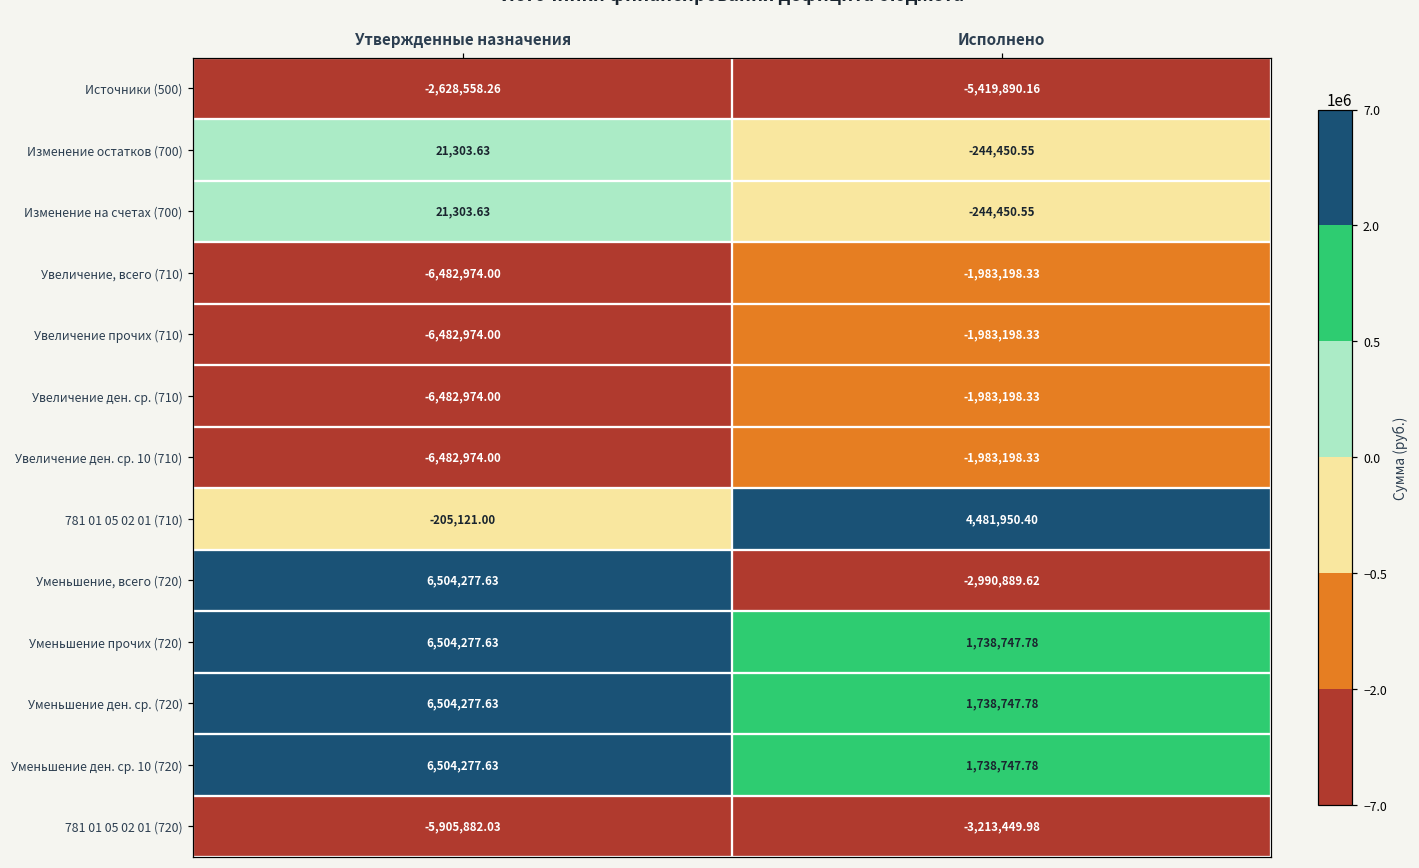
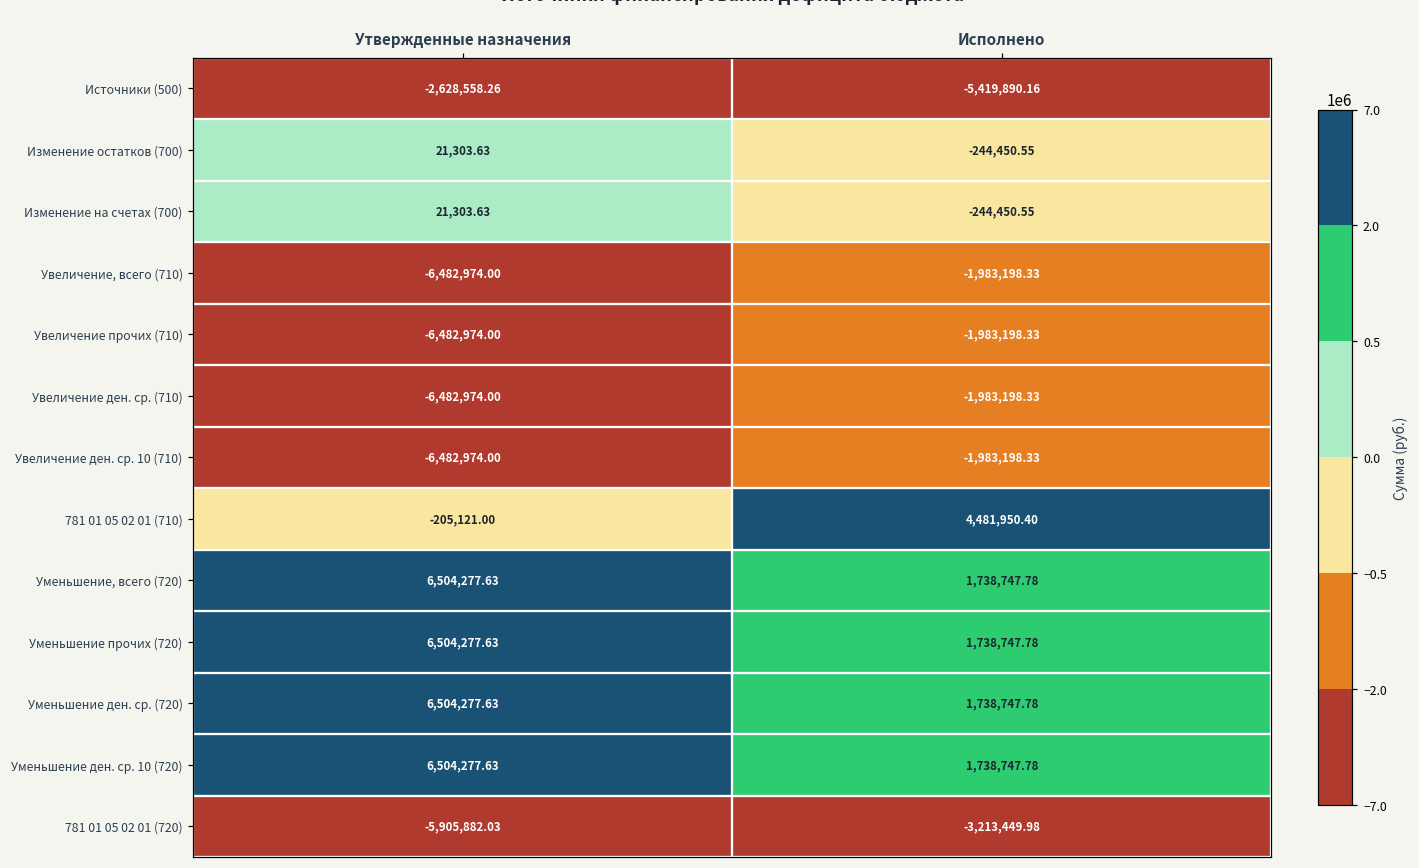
  {
    "Источники (500)": {
      "Утвержденные назначения": "-2,628,558.26",
      "Исполнено": "-5,419,890.16"
    },
    "Изменение остатков (700)": {
      "Утвержденные назначения": "21,303.63",
      "Исполнено": "-244,450.55"
    },
    "Изменение на счетах (700)": {
      "Утвержденные назначения": "21,303.63",
      "Исполнено": "-244,450.55"
    },
    "Увеличение, всего (710)": {
      "Утвержденные назначения": "-6,482,974.00",
      "Исполнено": "-1,983,198.33"
    },
    "Увеличение прочих (710)": {
      "Утвержденные назначения": "-6,482,974.00",
      "Исполнено": "-1,983,198.33"
    },
    "Увеличение ден. ср. (710)": {
      "Утвержденные назначения": "-6,482,974.00",
      "Исполнено": "-1,983,198.33"
    },
    "Увеличение ден. ср. 10 (710)": {
      "Утвержденные назначения": "-6,482,974.00",
      "Исполнено": "-1,983,198.33"
    },
    "781 01 05 02 01 (710)": {
      "Утвержденные назначения": "-205,121.00",
      "Исполнено": "4,481,950.40"
    },
    "Уменьшение, всего (720)": {
      "Утвержденные назначения": "6,504,277.63",
-     "Исполнено": "-2,990,889.62"
+     "Исполнено": "1,738,747.78"
    },
    "Уменьшение прочих (720)": {
      "Утвержденные назначения": "6,504,277.63",
      "Исполнено": "1,738,747.78"
    },
    "Уменьшение ден. ср. (720)": {
      "Утвержденные назначения": "6,504,277.63",
      "Исполнено": "1,738,747.78"
    },
    "Уменьшение ден. ср. 10 (720)": {
      "Утвержденные назначения": "6,504,277.63",
      "Исполнено": "1,738,747.78"
    },
    "781 01 05 02 01 (720)": {
      "Утвержденные назначения": "-5,905,882.03",
      "Исполнено": "-3,213,449.98"
    }
  }
